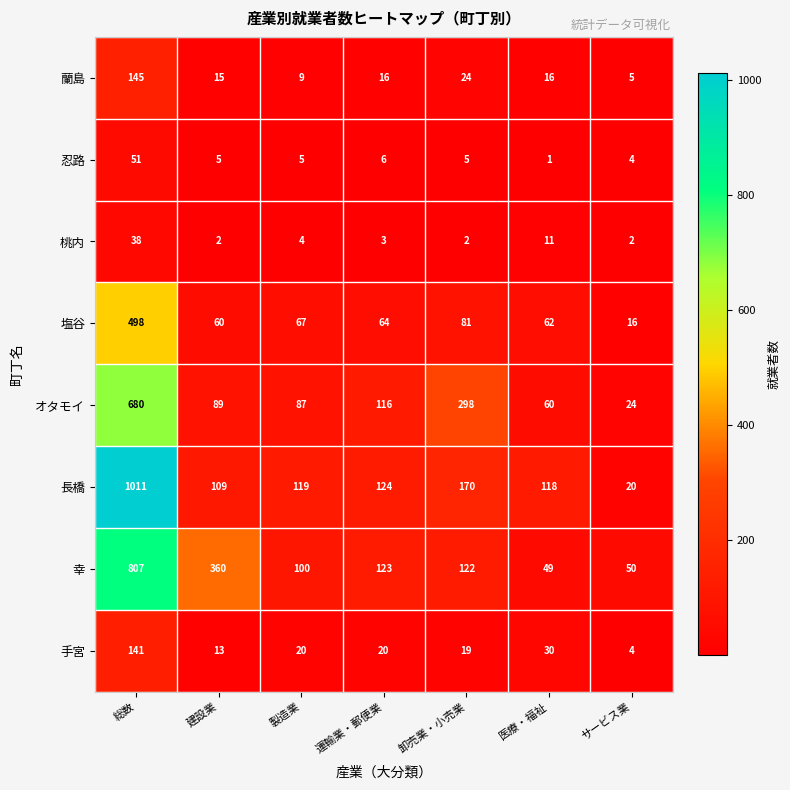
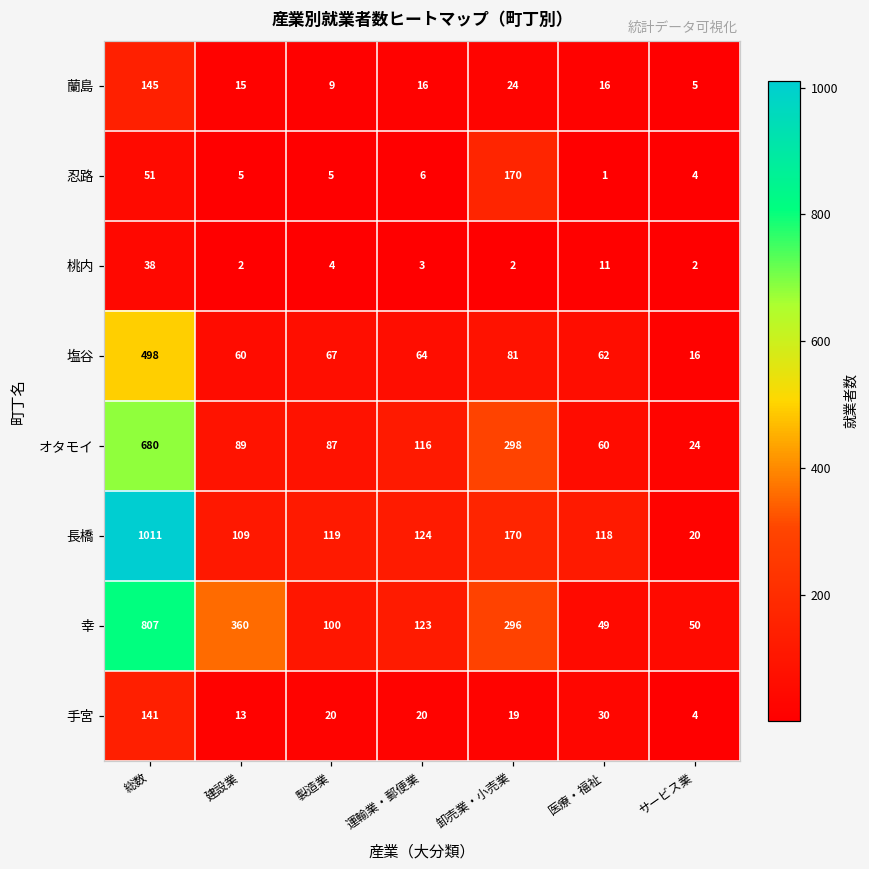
  {
    "蘭島": {
      "総数": 145,
      "建設業": 15,
      "製造業": 9,
      "運輸業・郵便業": 16,
      "卸売業・小売業": 24,
      "医療・福祉": 16,
      "サービス業": 5
    },
    "忍路": {
      "総数": 51,
      "建設業": 5,
      "製造業": 5,
      "運輸業・郵便業": 6,
-     "卸売業・小売業": 5,
+     "卸売業・小売業": 170,
      "医療・福祉": 1,
      "サービス業": 4
    },
    "桃内": {
      "総数": 38,
      "建設業": 2,
      "製造業": 4,
      "運輸業・郵便業": 3,
      "卸売業・小売業": 2,
      "医療・福祉": 11,
      "サービス業": 2
    },
    "塩谷": {
      "総数": 498,
      "建設業": 60,
      "製造業": 67,
      "運輸業・郵便業": 64,
      "卸売業・小売業": 81,
      "医療・福祉": 62,
      "サービス業": 16
    },
    "オタモイ": {
      "総数": 680,
      "建設業": 89,
      "製造業": 87,
      "運輸業・郵便業": 116,
      "卸売業・小売業": 298,
      "医療・福祉": 60,
      "サービス業": 24
    },
    "長橋": {
      "総数": 1011,
      "建設業": 109,
      "製造業": 119,
      "運輸業・郵便業": 124,
      "卸売業・小売業": 170,
      "医療・福祉": 118,
      "サービス業": 20
    },
    "幸": {
      "総数": 807,
      "建設業": 360,
      "製造業": 100,
      "運輸業・郵便業": 123,
-     "卸売業・小売業": 122,
+     "卸売業・小売業": 296,
      "医療・福祉": 49,
      "サービス業": 50
    },
    "手宮": {
      "総数": 141,
      "建設業": 13,
      "製造業": 20,
      "運輸業・郵便業": 20,
      "卸売業・小売業": 19,
      "医療・福祉": 30,
      "サービス業": 4
    }
  }
